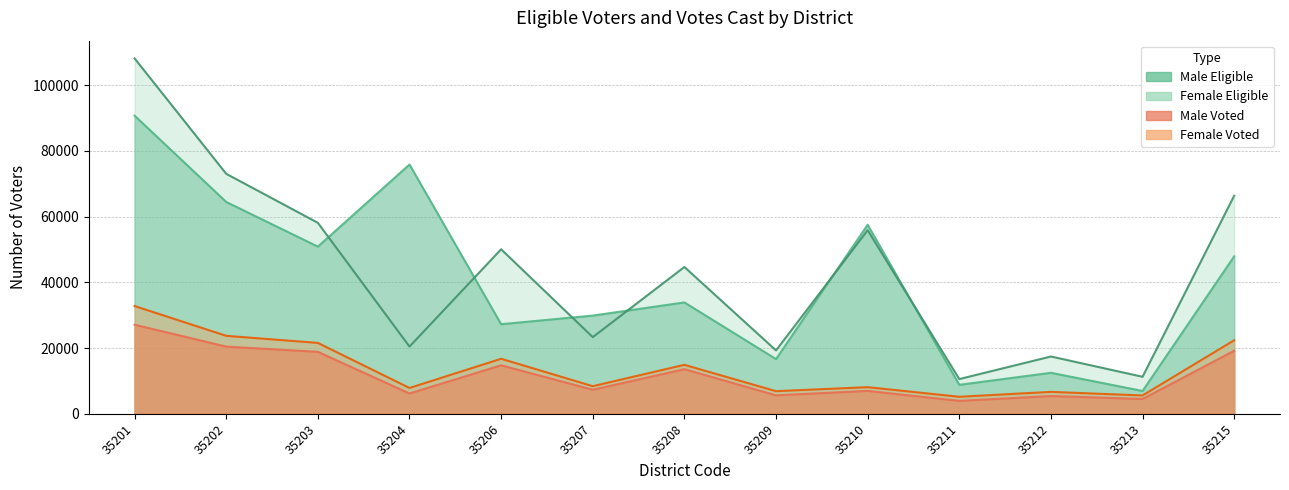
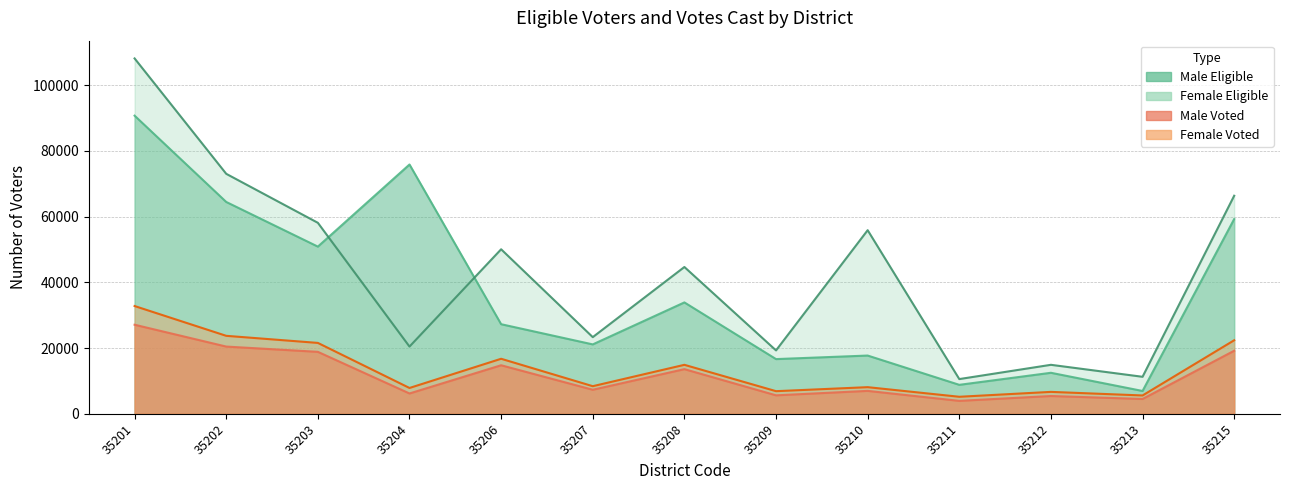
  {
    "Male Eligible": {
      "35201": 91000,
      "35202": 64000,
      "35203": 51000,
      "35204": 76000,
      "35206": 27000,
-     "35207": 30000,
+     "35207": 21000,
      "35208": 34000,
      "35209": 17000,
-     "35210": 58000,
+     "35210": 18000,
      "35211": 9000,
      "35212": 12000,
      "35213": 7000,
-     "35215": 48000
+     "35215": 59000
    },
    "Female Eligible": {
      "35201": 108000,
      "35202": 73000,
      "35203": 58000,
      "35204": 20000,
      "35206": 50000,
      "35207": 23000,
      "35208": 45000,
      "35209": 19000,
      "35210": 56000,
      "35211": 11000,
-     "35212": 17000,
+     "35212": 15000,
      "35213": 11000,
      "35215": 66000
    }
  }
